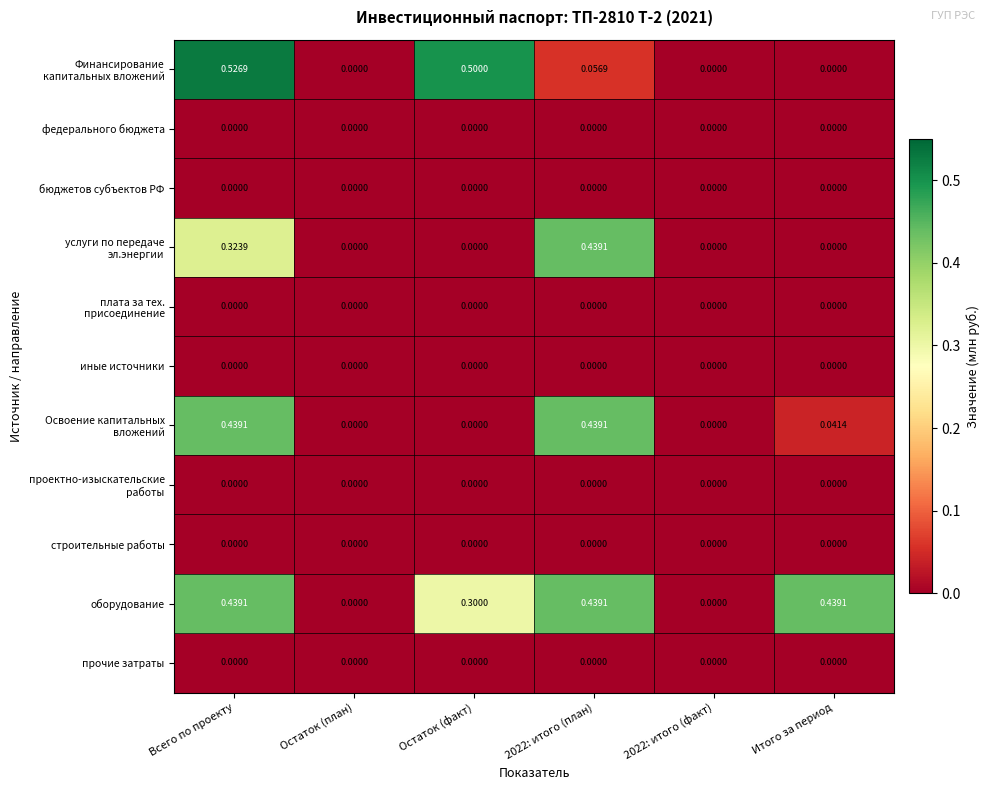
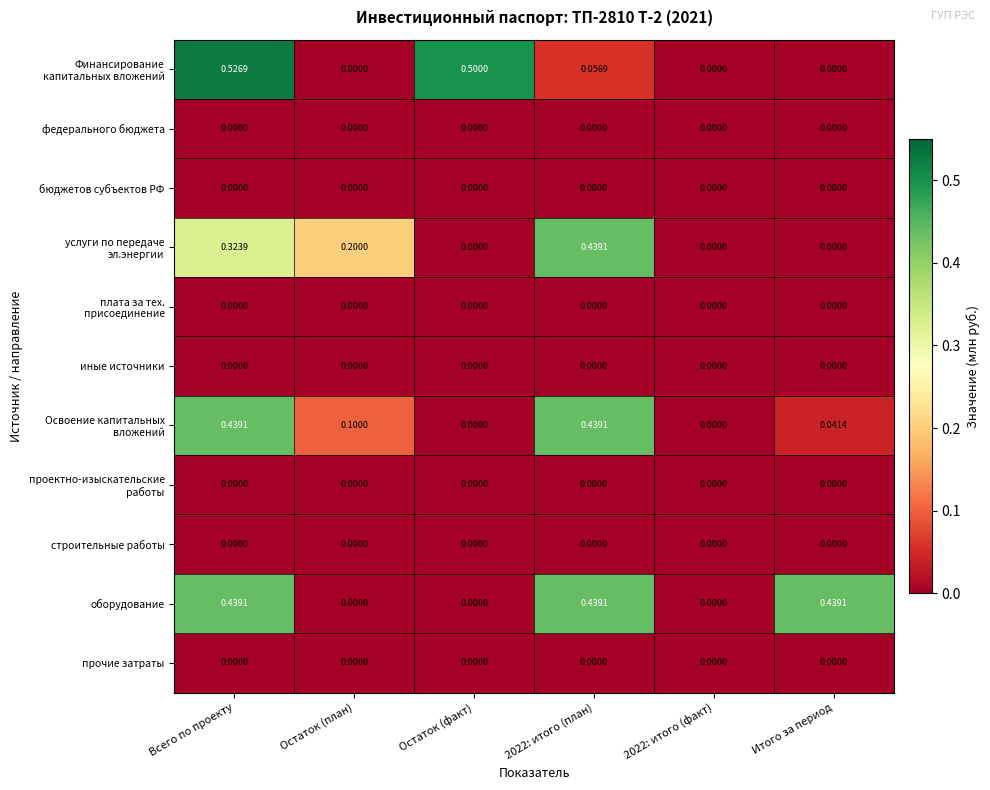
  {
    "Финансирование капитальных вложений": {
      "Всего по проекту": 0.5269,
      "Остаток (план)": 0.0000,
      "Остаток (факт)": 0.5000,
      "2022: итого (план)": 0.0569,
      "2022: итого (факт)": 0.0000,
      "Итого за период": 0.0000
    },
    "федерального бюджета": {
      "Всего по проекту": 0.0000,
      "Остаток (план)": 0.0000,
      "Остаток (факт)": 0.0000,
      "2022: итого (план)": 0.0000,
      "2022: итого (факт)": 0.0000,
      "Итого за период": 0.0000
    },
    "бюджетов субъектов РФ": {
      "Всего по проекту": 0.0000,
      "Остаток (план)": 0.0000,
      "Остаток (факт)": 0.0000,
      "2022: итого (план)": 0.0000,
      "2022: итого (факт)": 0.0000,
      "Итого за период": 0.0000
    },
    "услуги по передаче эл.энергии": {
      "Всего по проекту": 0.3239,
-     "Остаток (план)": 0.0000,
+     "Остаток (план)": 0.2000,
      "Остаток (факт)": 0.0000,
      "2022: итого (план)": 0.4391,
      "2022: итого (факт)": 0.0000,
      "Итого за период": 0.0000
    },
    "плата за тех. присоединение": {
      "Всего по проекту": 0.0000,
      "Остаток (план)": 0.0000,
      "Остаток (факт)": 0.0000,
      "2022: итого (план)": 0.0000,
      "2022: итого (факт)": 0.0000,
      "Итого за период": 0.0000
    },
    "иные источники": {
      "Всего по проекту": 0.0000,
      "Остаток (план)": 0.0000,
      "Остаток (факт)": 0.0000,
      "2022: итого (план)": 0.0000,
      "2022: итого (факт)": 0.0000,
      "Итого за период": 0.0000
    },
    "Освоение капитальных вложений": {
      "Всего по проекту": 0.4391,
-     "Остаток (план)": 0.0000,
+     "Остаток (план)": 0.1000,
      "Остаток (факт)": 0.0000,
      "2022: итого (план)": 0.4391,
      "2022: итого (факт)": 0.0000,
      "Итого за период": 0.0414
    },
    "проектно-изыскательские работы": {
      "Всего по проекту": 0.0000,
      "Остаток (план)": 0.0000,
      "Остаток (факт)": 0.0000,
      "2022: итого (план)": 0.0000,
      "2022: итого (факт)": 0.0000,
      "Итого за период": 0.0000
    },
    "строительные работы": {
      "Всего по проекту": 0.0000,
      "Остаток (план)": 0.0000,
      "Остаток (факт)": 0.0000,
      "2022: итого (план)": 0.0000,
      "2022: итого (факт)": 0.0000,
      "Итого за период": 0.0000
    },
    "оборудование": {
      "Всего по проекту": 0.4391,
      "Остаток (план)": 0.0000,
-     "Остаток (факт)": 0.3000,
+     "Остаток (факт)": 0.0000,
      "2022: итого (план)": 0.4391,
      "2022: итого (факт)": 0.0000,
      "Итого за период": 0.4391
    },
    "прочие затраты": {
      "Всего по проекту": 0.0000,
      "Остаток (план)": 0.0000,
      "Остаток (факт)": 0.0000,
      "2022: итого (план)": 0.0000,
      "2022: итого (факт)": 0.0000,
      "Итого за период": 0.0000
    }
  }
